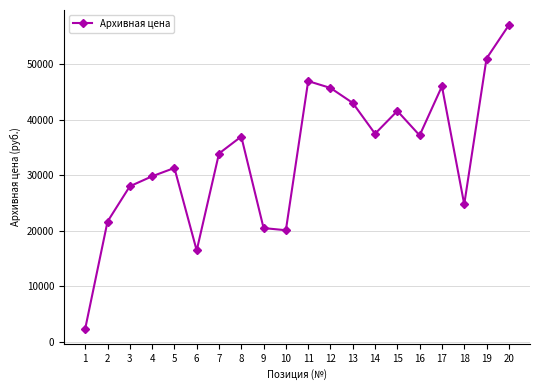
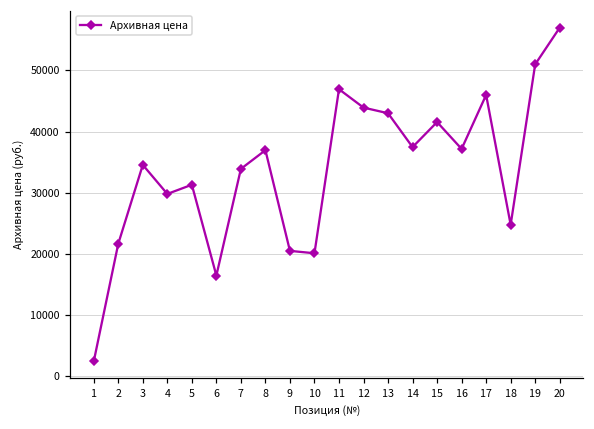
  {
    "1": 2000,
    "2": 22000,
-   "3": 28000,
+   "3": 35000,
    "4": 30000,
    "5": 31000,
    "6": 16000,
    "7": 34000,
    "8": 37000,
    "9": 20000,
    "10": 20000,
    "11": 47000,
-   "12": 46000,
+   "12": 44000,
    "13": 43000,
    "14": 37000,
    "15": 42000,
    "16": 37000,
    "17": 46000,
    "18": 25000,
    "19": 51000,
    "20": 57000
  }
